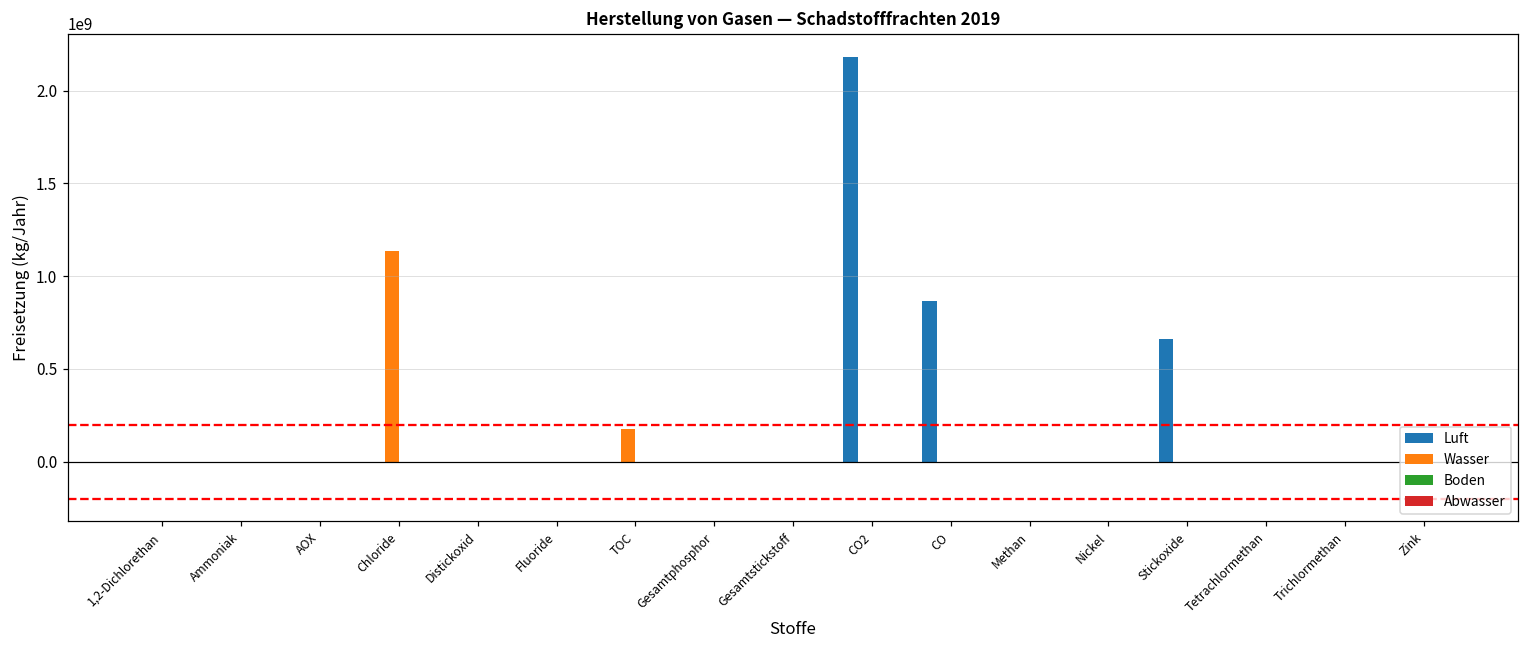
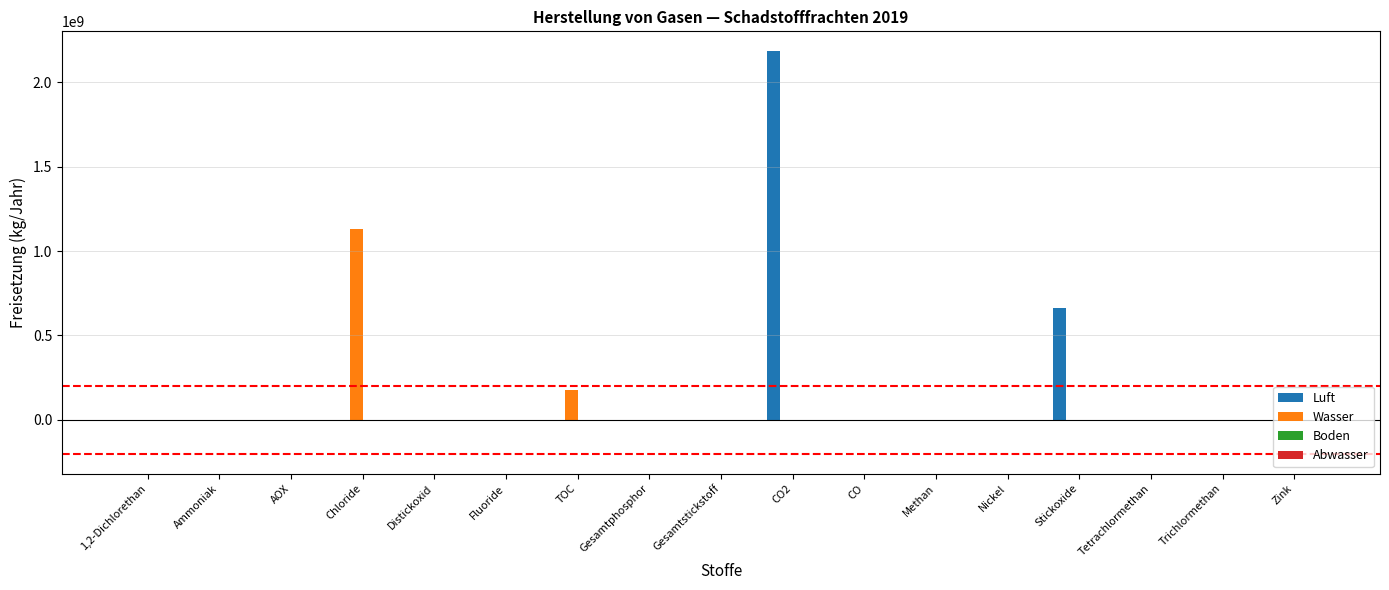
  {
    "Luft": {
      "AOX": 0,
      "Chloride": 0,
      "Fluoride": 0,
      "TOC": 0,
      "Gesamtphosphor": 0,
      "Gesamtstickstoff": 0,
      "CO2": 2180000000,
-     "CO": 870000000,
+     "CO": 0,
      "Nickel": 0,
      "Stickoxide": 660000000,
      "Trichlormethan": 0
    },
    "Wasser": {
      "Ammoniak": 0,
      "Chloride": 1130000000,
      "Distickoxid": 0,
      "TOC": 180000000,
      "CO2": 0,
      "CO": 0,
      "Methan": 0,
      "Stickoxide": 0,
      "Tetrachlormethan": 0
    },
    "Boden": {
      "1,2-Dichlorethan": 0,
      "Ammoniak": 0,
      "AOX": 0,
      "Chloride": 0,
      "Distickoxid": 0,
      "Fluoride": 0,
      "TOC": 0,
      "Gesamtphosphor": 0,
      "Gesamtstickstoff": 0,
      "CO2": 0,
      "CO": 0,
      "Methan": 0,
      "Nickel": 0,
      "Stickoxide": 0,
      "Tetrachlormethan": 0,
      "Trichlormethan": 0
    },
    "Abwasser": {
      "1,2-Dichlorethan": 0,
      "Ammoniak": 0,
      "AOX": 0,
      "Chloride": 0,
      "Distickoxid": 0,
      "Fluoride": 0,
      "TOC": 0,
      "Gesamtphosphor": 0,
      "Gesamtstickstoff": 0,
      "CO2": 0,
      "CO": 0,
      "Methan": 0,
      "Nickel": 0,
      "Stickoxide": 0,
      "Tetrachlormethan": 0,
      "Trichlormethan": 0
    }
  }
